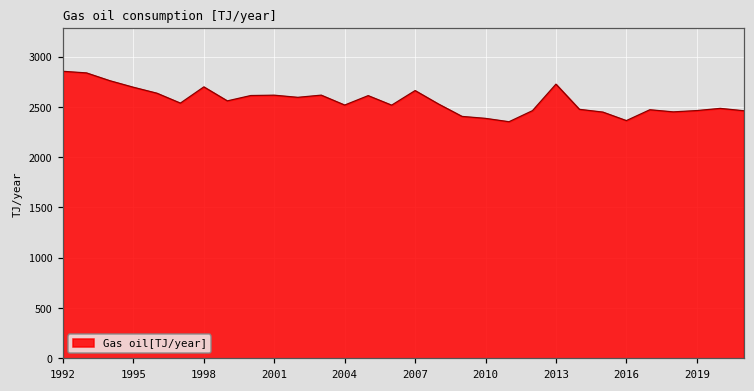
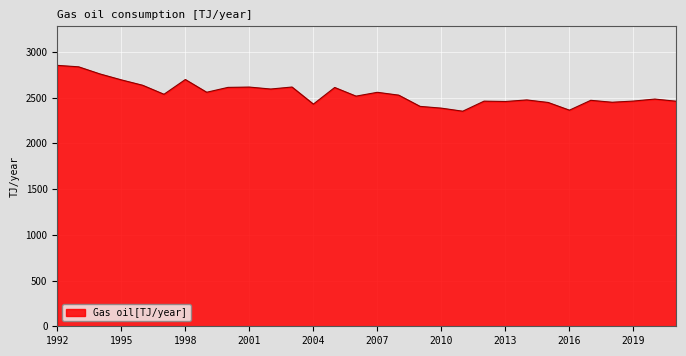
  {
    "1992": 2900,
    "1995": 2700,
    "1998": 2700,
    "2001": 2600,
-   "2004": 2500,
-   "2007": 2700,
+   "2004": 2400,
+   "2007": 2600,
    "2010": 2400,
-   "2013": 2700,
+   "2013": 2500,
    "2016": 2400,
    "2019": 2500
  }
